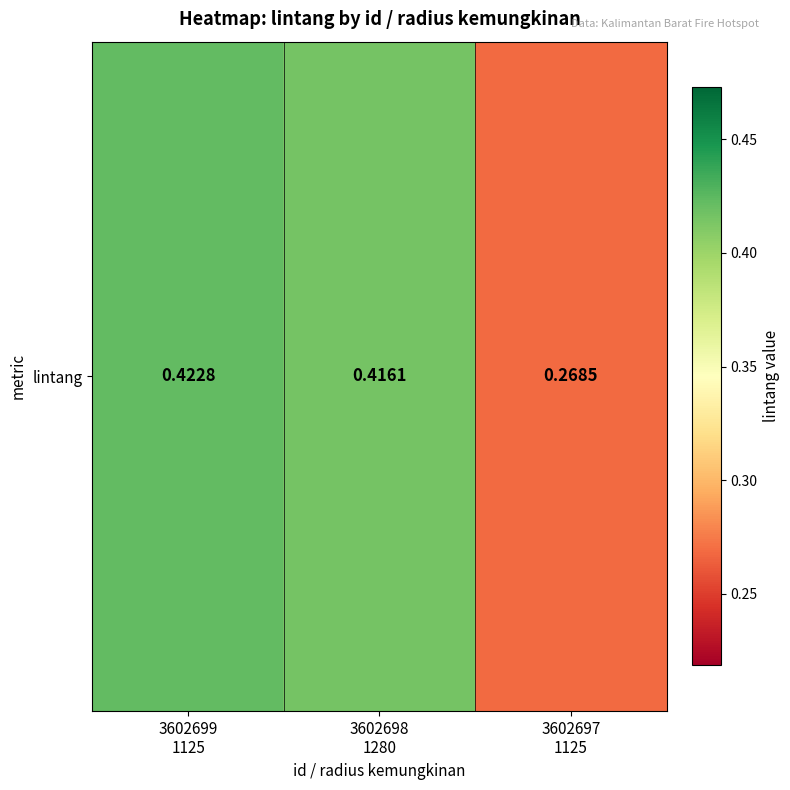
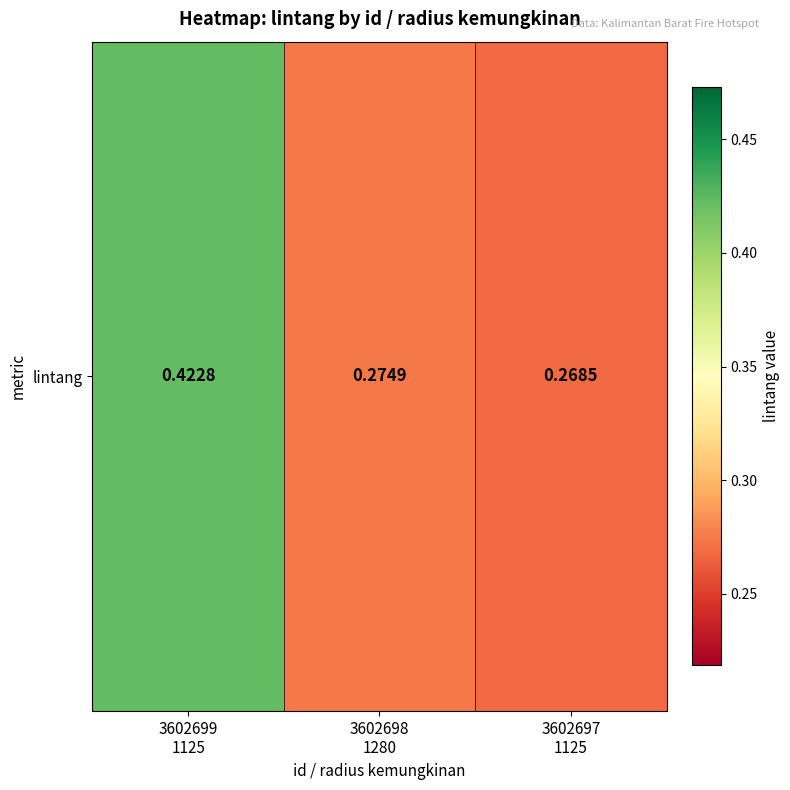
  {
    "lintang": {
      "3602699 1125": 0.4228,
-     "3602698 1280": 0.4161,
+     "3602698 1280": 0.2749,
      "3602697 1125": 0.2685
    }
  }
